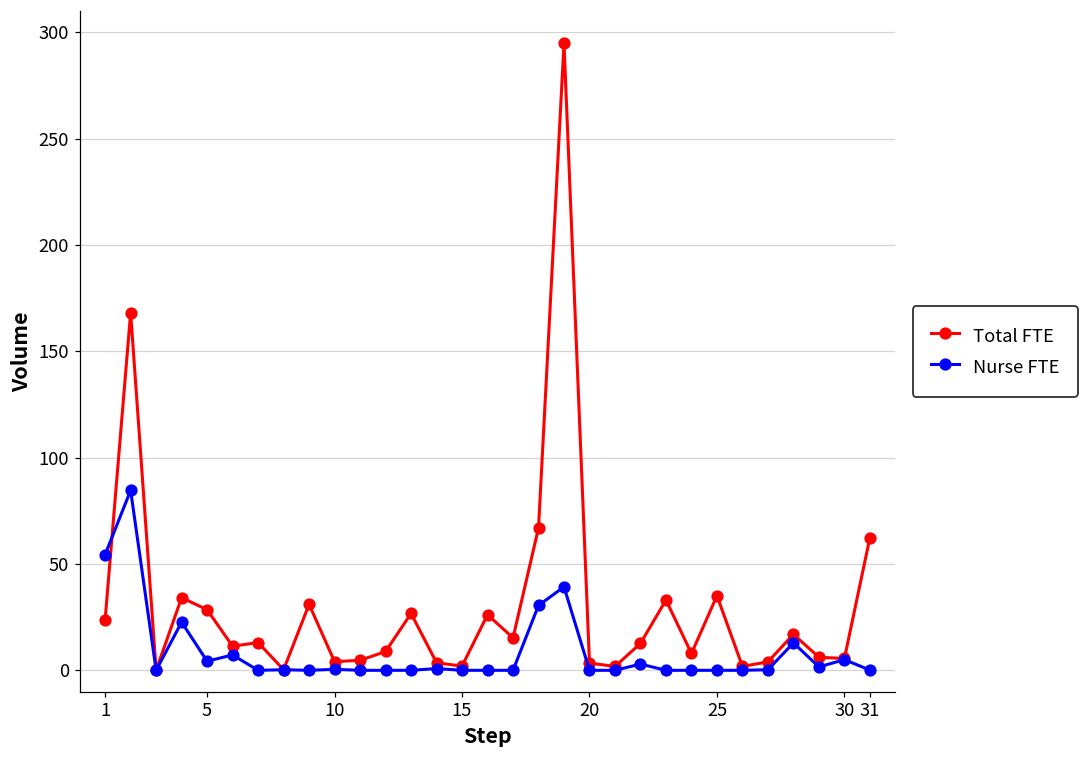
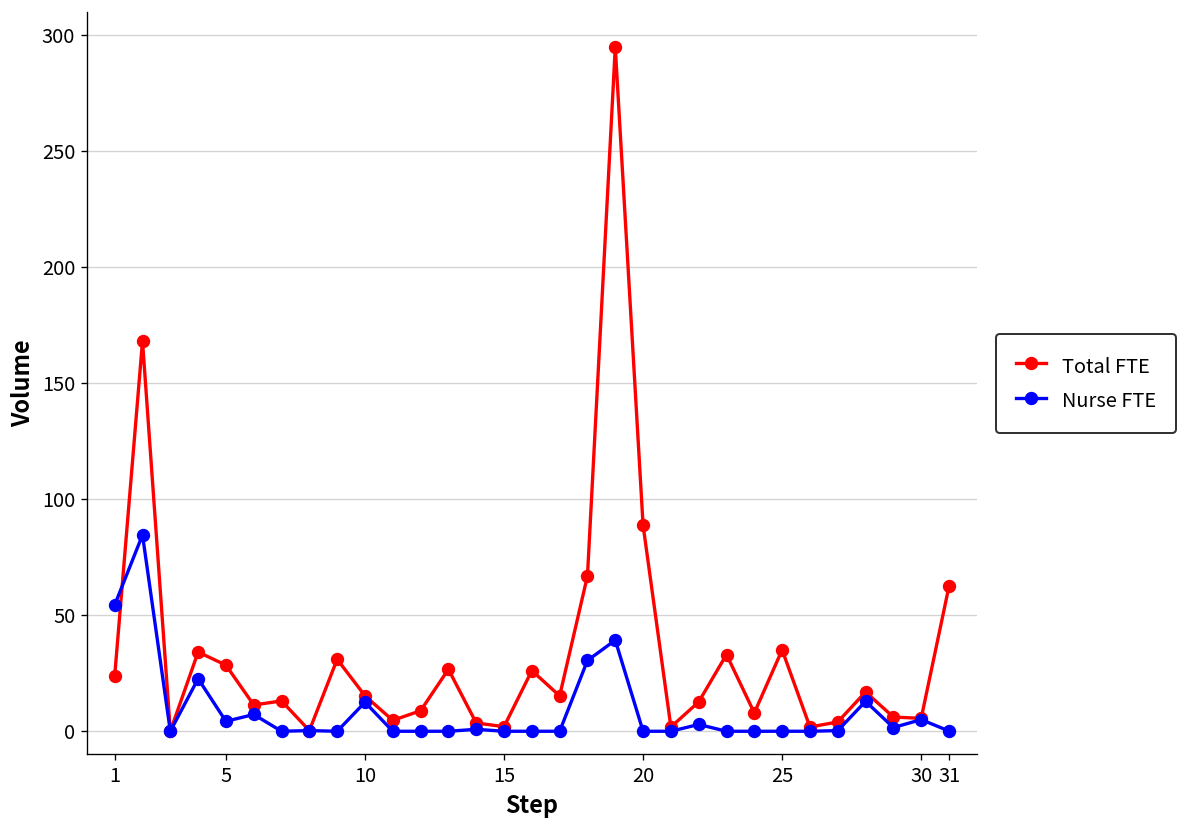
  {
    "Total FTE": {
      "1": 24,
      "5": 28,
-     "10": 4,
+     "10": 15,
      "15": 2,
-     "20": 3,
+     "20": 89,
      "25": 35,
      "31": 62
    },
    "Nurse FTE": {
      "1": 54,
      "5": 4,
-     "10": 0,
+     "10": 13,
      "15": 0,
      "20": 0,
      "25": 0,
      "31": 0
    }
  }
